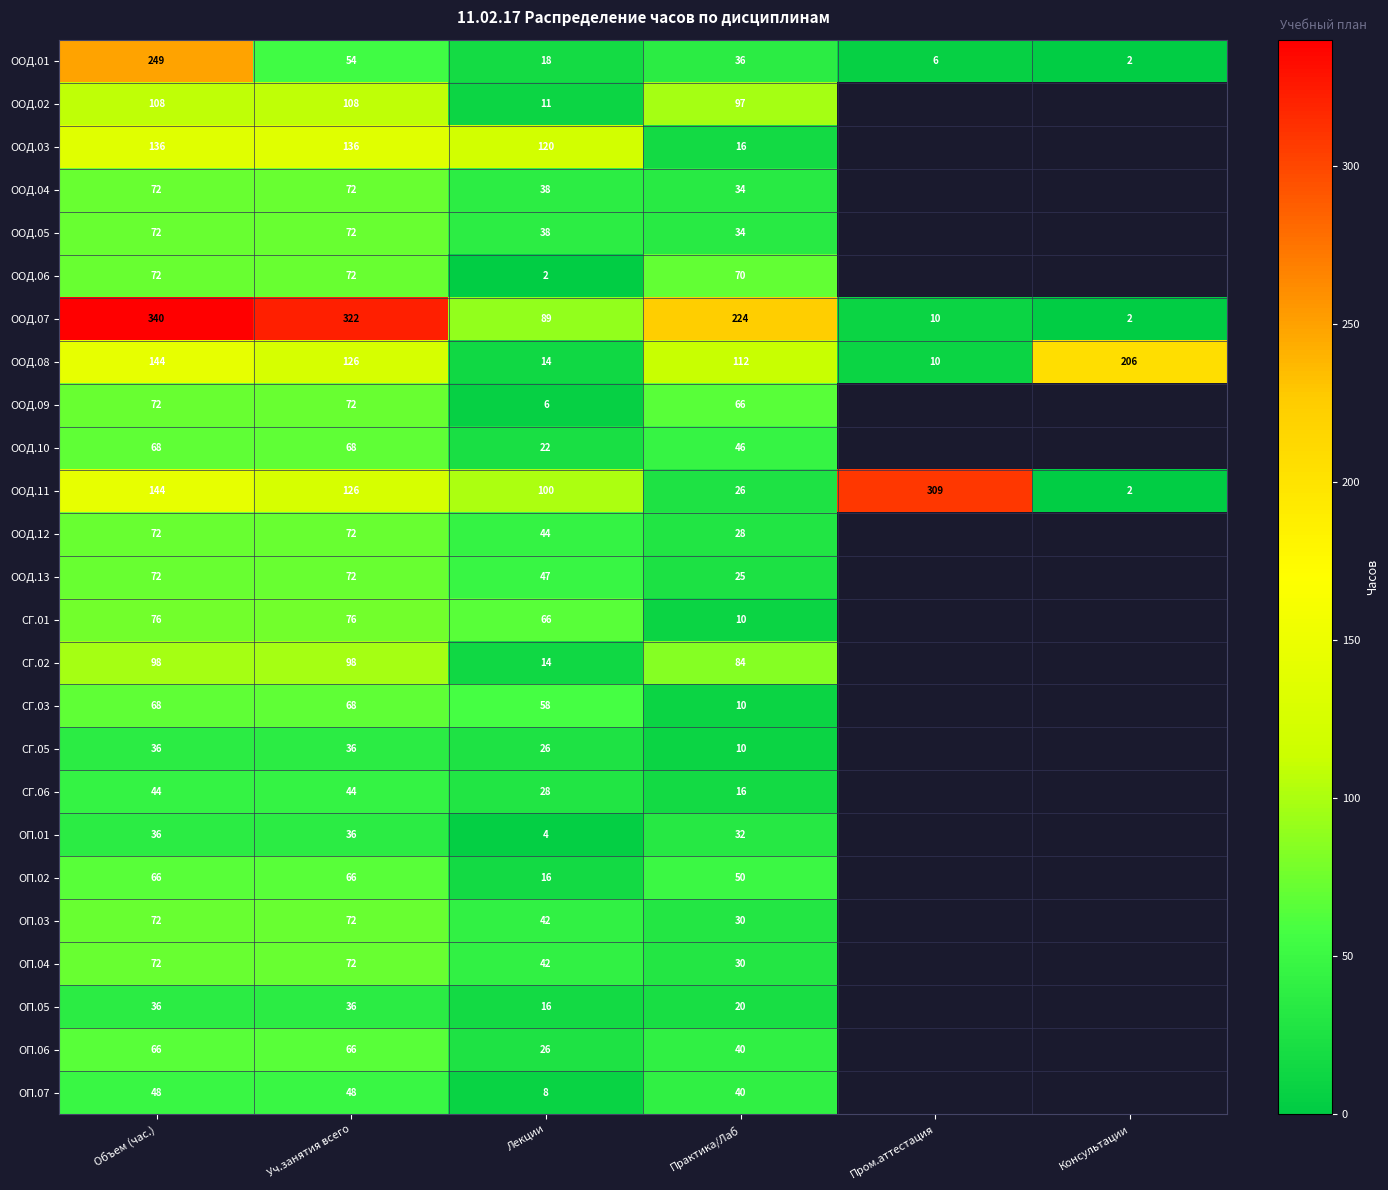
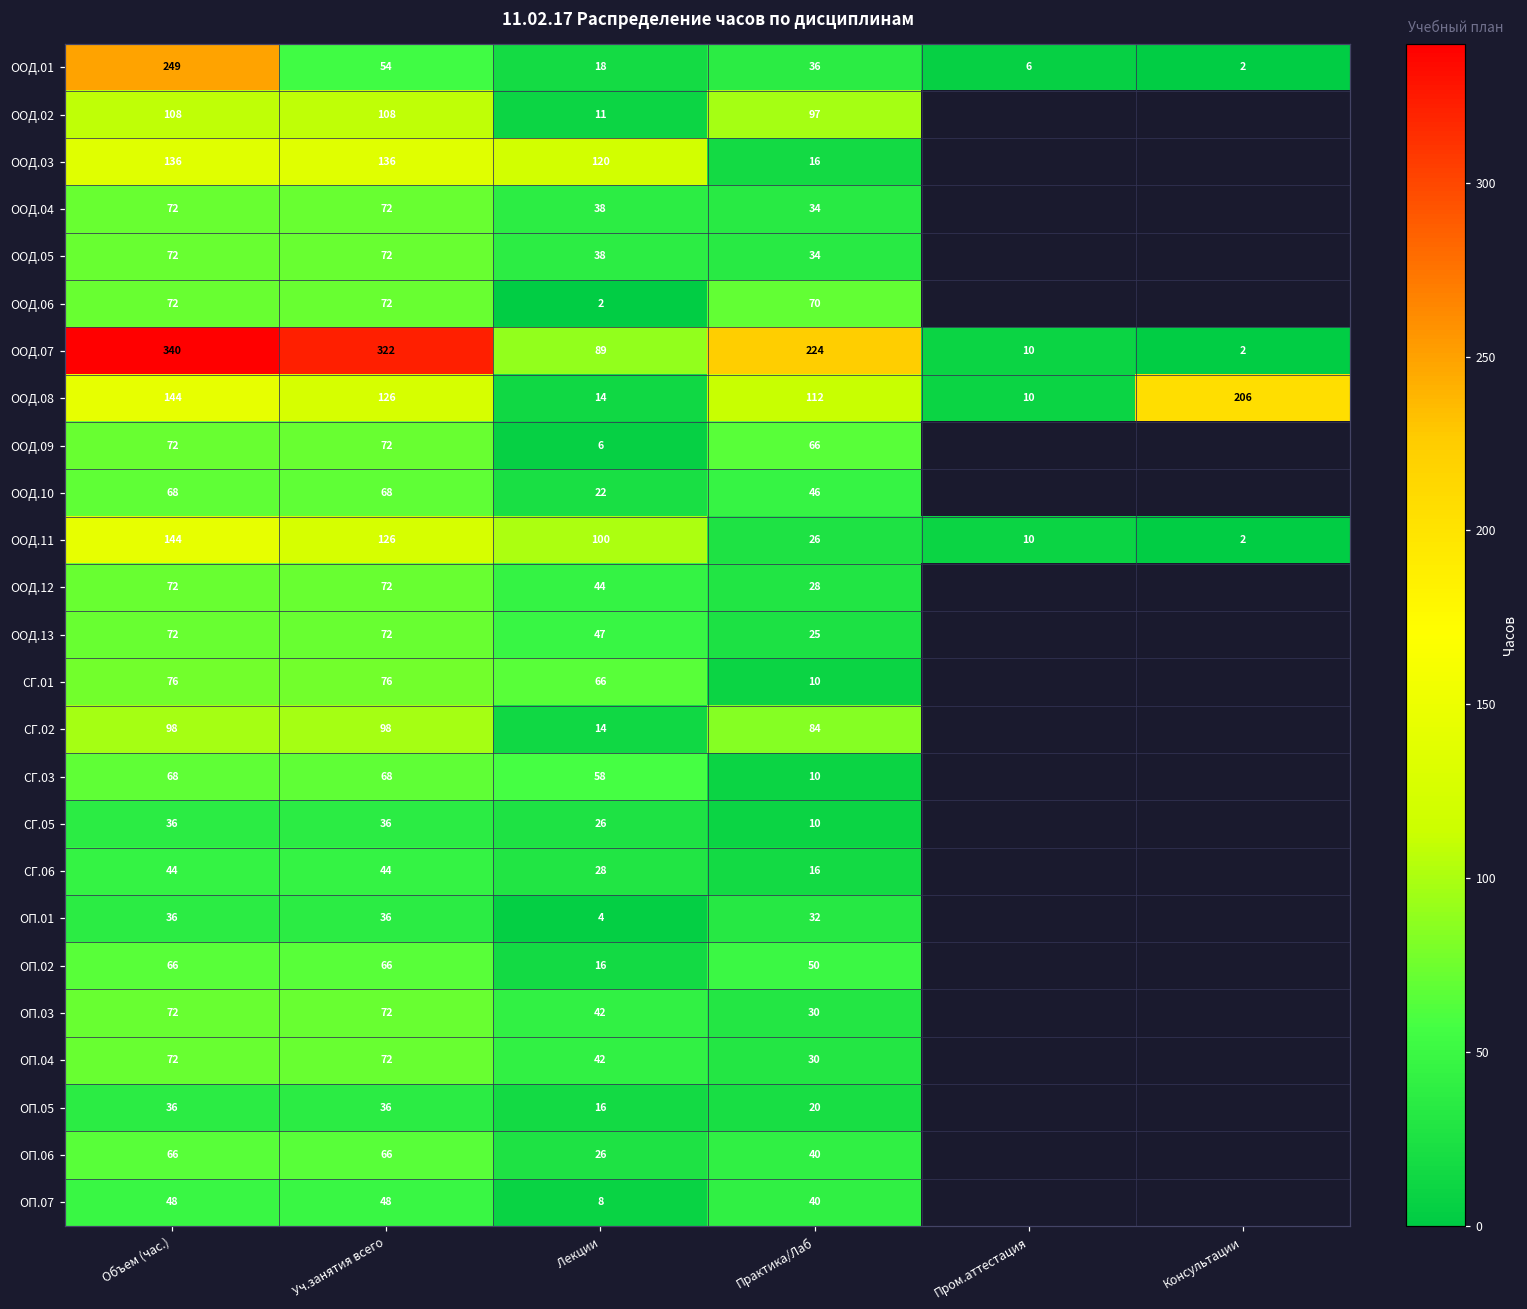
  {
    "ООД.01": {
      "Объем (час.)": 249,
      "Уч.занятия всего": 54,
      "Лекции": 18,
      "Практика/Лаб": 36,
      "Пром.аттестация": 6,
      "Консультации": 2
    },
    "ООД.02": {
      "Объем (час.)": 108,
      "Уч.занятия всего": 108,
      "Лекции": 11,
      "Практика/Лаб": 97
    },
    "ООД.03": {
      "Объем (час.)": 136,
      "Уч.занятия всего": 136,
      "Лекции": 120,
      "Практика/Лаб": 16
    },
    "ООД.04": {
      "Объем (час.)": 72,
      "Уч.занятия всего": 72,
      "Лекции": 38,
      "Практика/Лаб": 34
    },
    "ООД.05": {
      "Объем (час.)": 72,
      "Уч.занятия всего": 72,
      "Лекции": 38,
      "Практика/Лаб": 34
    },
    "ООД.06": {
      "Объем (час.)": 72,
      "Уч.занятия всего": 72,
      "Лекции": 2,
      "Практика/Лаб": 70
    },
    "ООД.07": {
      "Объем (час.)": 340,
      "Уч.занятия всего": 322,
      "Лекции": 89,
      "Практика/Лаб": 224,
      "Пром.аттестация": 10,
      "Консультации": 2
    },
    "ООД.08": {
      "Объем (час.)": 144,
      "Уч.занятия всего": 126,
      "Лекции": 14,
      "Практика/Лаб": 112,
      "Пром.аттестация": 10,
      "Консультации": 206
    },
    "ООД.09": {
      "Объем (час.)": 72,
      "Уч.занятия всего": 72,
      "Лекции": 6,
      "Практика/Лаб": 66
    },
    "ООД.10": {
      "Объем (час.)": 68,
      "Уч.занятия всего": 68,
      "Лекции": 22,
      "Практика/Лаб": 46
    },
    "ООД.11": {
      "Объем (час.)": 144,
      "Уч.занятия всего": 126,
      "Лекции": 100,
      "Практика/Лаб": 26,
-     "Пром.аттестация": 309,
+     "Пром.аттестация": 10,
      "Консультации": 2
    },
    "ООД.12": {
      "Объем (час.)": 72,
      "Уч.занятия всего": 72,
      "Лекции": 44,
      "Практика/Лаб": 28
    },
    "ООД.13": {
      "Объем (час.)": 72,
      "Уч.занятия всего": 72,
      "Лекции": 47,
      "Практика/Лаб": 25
    },
    "СГ.01": {
      "Объем (час.)": 76,
      "Уч.занятия всего": 76,
      "Лекции": 66,
      "Практика/Лаб": 10
    },
    "СГ.02": {
      "Объем (час.)": 98,
      "Уч.занятия всего": 98,
      "Лекции": 14,
      "Практика/Лаб": 84
    },
    "СГ.03": {
      "Объем (час.)": 68,
      "Уч.занятия всего": 68,
      "Лекции": 58,
      "Практика/Лаб": 10
    },
    "СГ.05": {
      "Объем (час.)": 36,
      "Уч.занятия всего": 36,
      "Лекции": 26,
      "Практика/Лаб": 10
    },
    "СГ.06": {
      "Объем (час.)": 44,
      "Уч.занятия всего": 44,
      "Лекции": 28,
      "Практика/Лаб": 16
    },
    "ОП.01": {
      "Объем (час.)": 36,
      "Уч.занятия всего": 36,
      "Лекции": 4,
      "Практика/Лаб": 32
    },
    "ОП.02": {
      "Объем (час.)": 66,
      "Уч.занятия всего": 66,
      "Лекции": 16,
      "Практика/Лаб": 50
    },
    "ОП.03": {
      "Объем (час.)": 72,
      "Уч.занятия всего": 72,
      "Лекции": 42,
      "Практика/Лаб": 30
    },
    "ОП.04": {
      "Объем (час.)": 72,
      "Уч.занятия всего": 72,
      "Лекции": 42,
      "Практика/Лаб": 30
    },
    "ОП.05": {
      "Объем (час.)": 36,
      "Уч.занятия всего": 36,
      "Лекции": 16,
      "Практика/Лаб": 20
    },
    "ОП.06": {
      "Объем (час.)": 66,
      "Уч.занятия всего": 66,
      "Лекции": 26,
      "Практика/Лаб": 40
    },
    "ОП.07": {
      "Объем (час.)": 48,
      "Уч.занятия всего": 48,
      "Лекции": 8,
      "Практика/Лаб": 40
    }
  }
